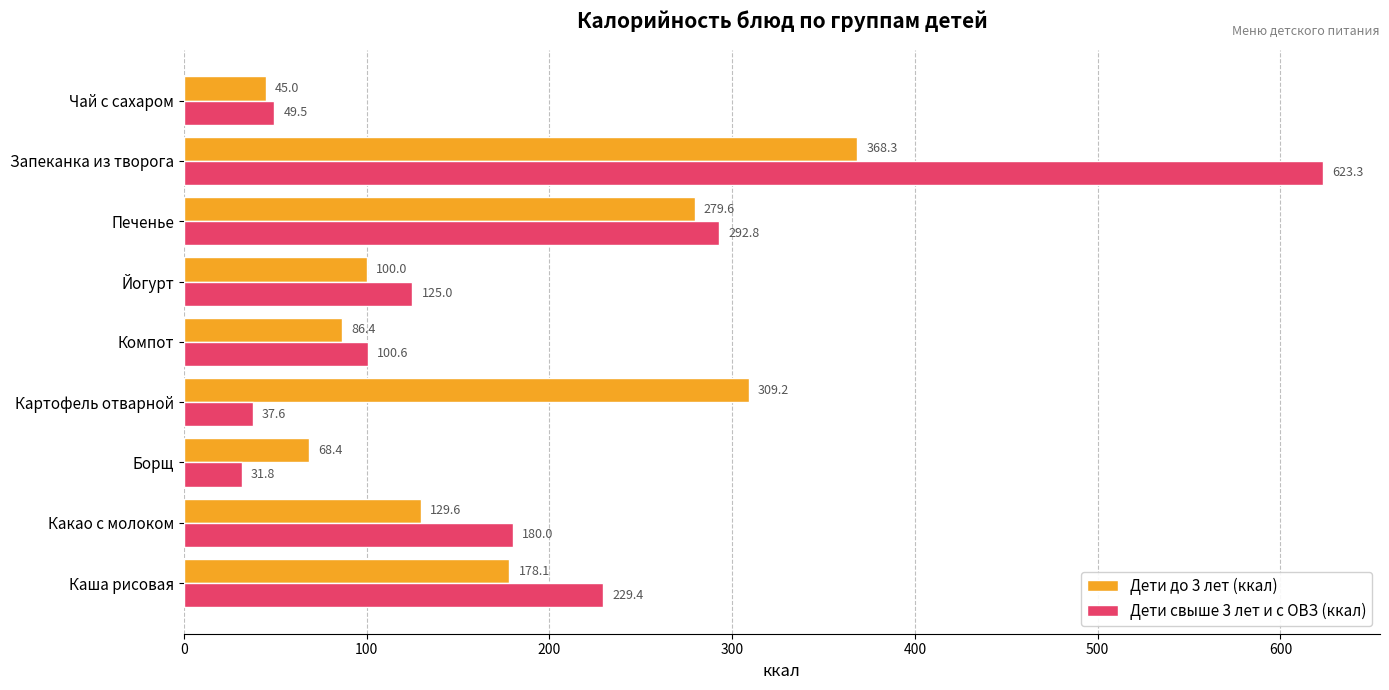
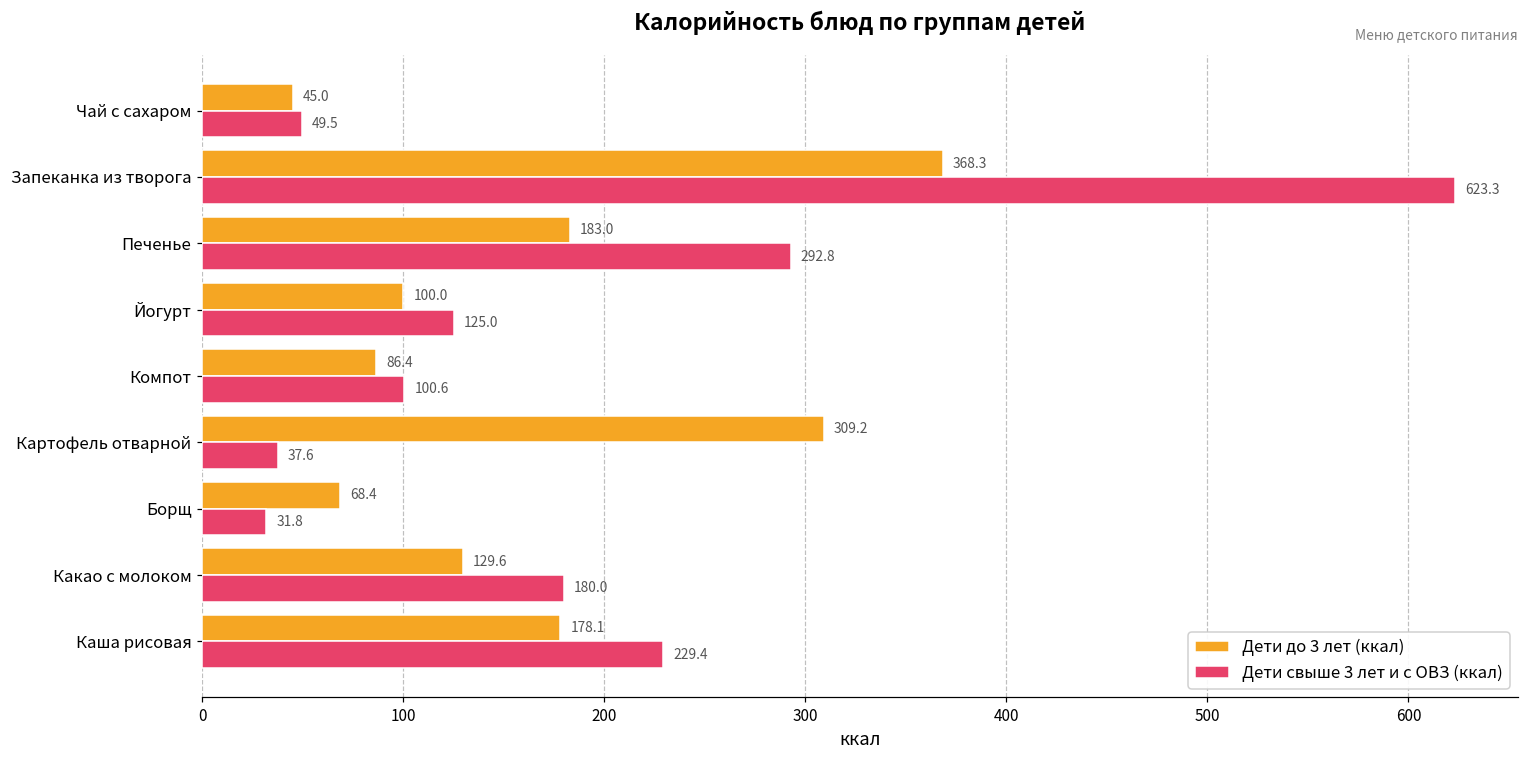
  {
    "Дети до 3 лет (ккал)": {
      "Чай с сахаром": 45.0,
      "Запеканка из творога": 368.3,
-     "Печенье": 279.6,
+     "Печенье": 183.0,
      "Йогурт": 100.0,
      "Компот": 86.4,
      "Картофель отварной": 309.2,
      "Борщ": 68.4,
      "Какао с молоком": 129.6,
      "Каша рисовая": 178.1
    },
    "Дети свыше 3 лет и с ОВЗ (ккал)": {
      "Чай с сахаром": 49.5,
      "Запеканка из творога": 623.3,
      "Печенье": 292.8,
      "Йогурт": 125.0,
      "Компот": 100.6,
      "Картофель отварной": 37.6,
      "Борщ": 31.8,
      "Какао с молоком": 180.0,
      "Каша рисовая": 229.4
    }
  }
